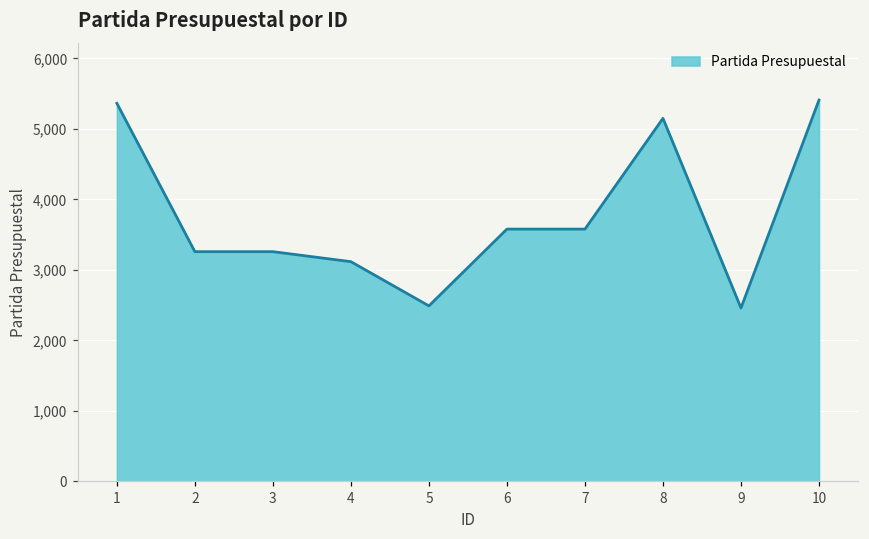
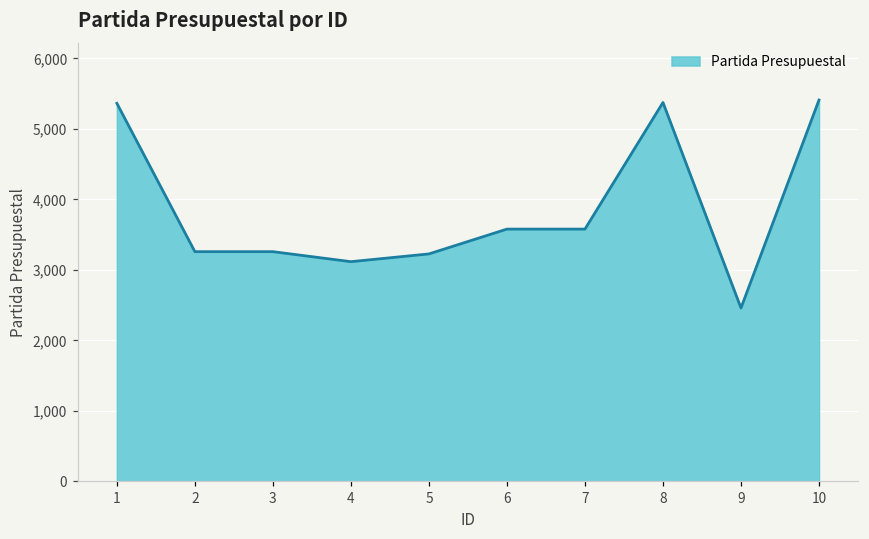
  {
    "1": "5,400",
    "2": "3,300",
    "3": "3,300",
    "4": "3,100",
-   "5": "2,500",
+   "5": "3,200",
    "6": "3,600",
    "7": "3,600",
-   "8": "5,200",
+   "8": "5,400",
    "9": "2,500",
    "10": "5,400"
  }
